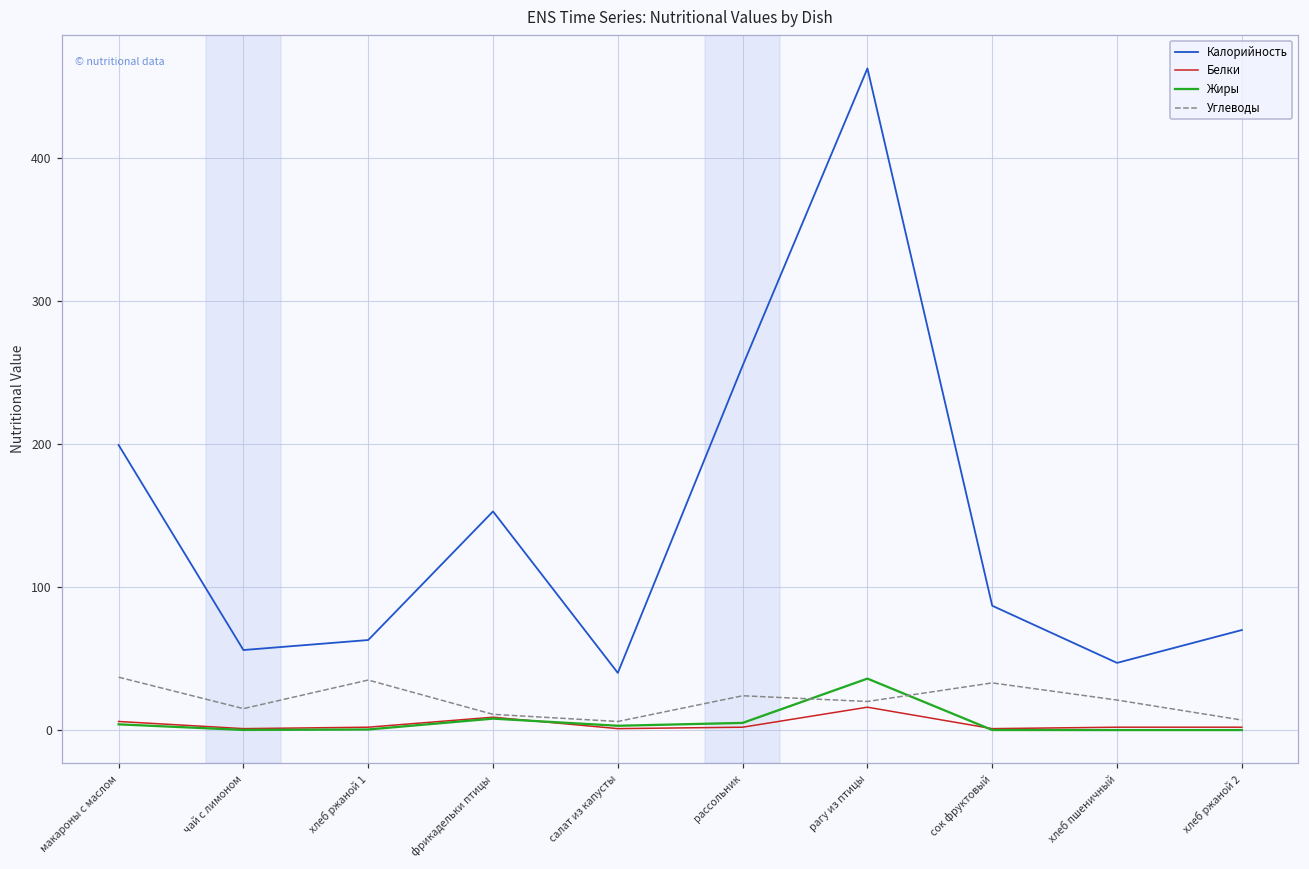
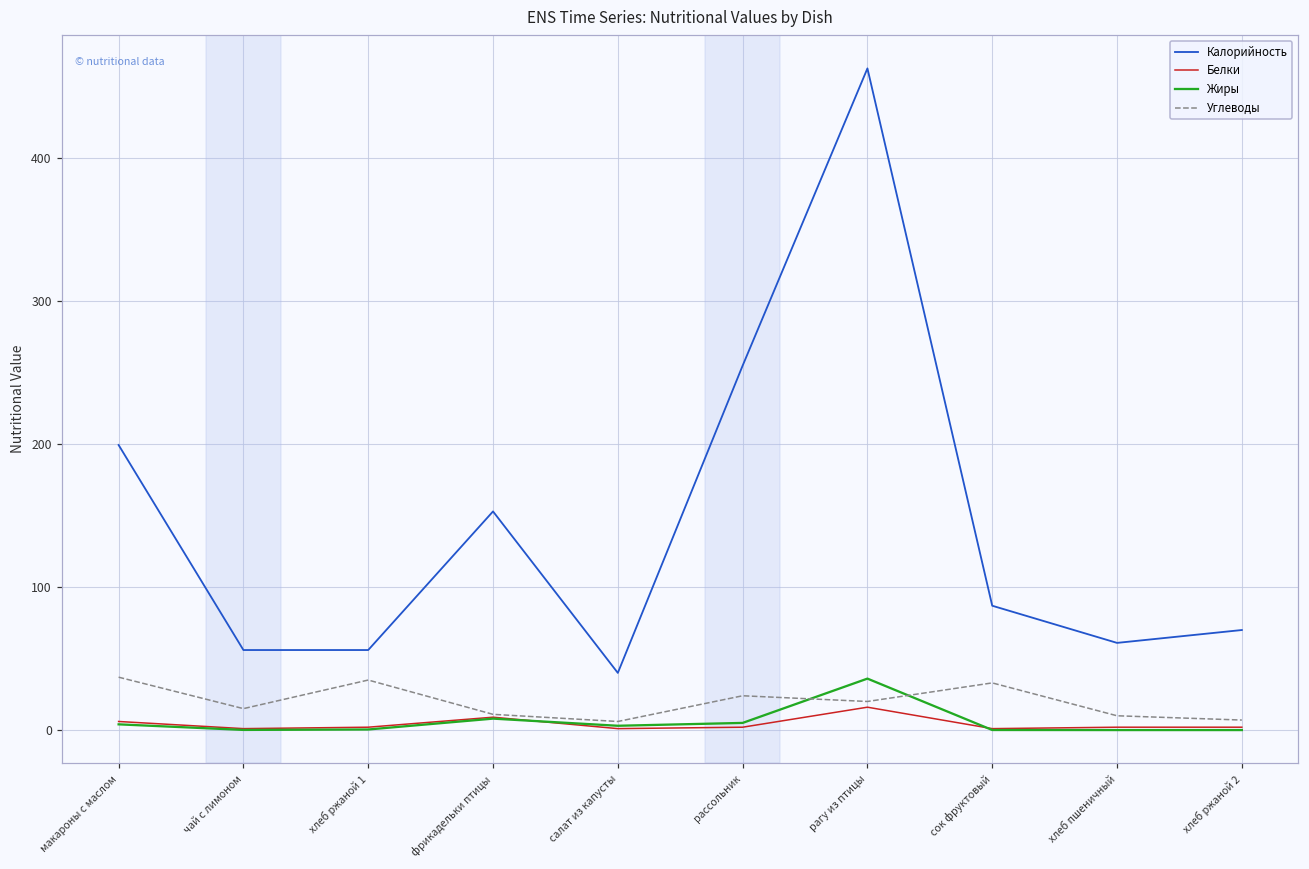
  {
    "Калорийность": {
      "макароны с маслом": 199,
      "чай с лимоном": 56,
-     "хлеб ржаной 1": 63,
+     "хлеб ржаной 1": 56,
      "фрикадельки птицы": 153,
      "салат из капусты": 40,
      "рассольник": 255,
      "рагу из птицы": 463,
      "сок фруктовый": 87,
-     "хлеб пшеничный": 47,
+     "хлеб пшеничный": 61,
      "хлеб ржаной 2": 70
    },
    "Белки": {
      "макароны с маслом": 6,
      "салат из капусты": 1,
      "рассольник": 2,
      "рагу из птицы": 16,
      "хлеб пшеничный": 2,
      "хлеб ржаной 2": 2
    },
    "Жиры": {
      "макароны с маслом": 4,
      "салат из капусты": 3,
      "рассольник": 5,
      "рагу из птицы": 36,
      "хлеб пшеничный": 0,
      "хлеб ржаной 2": 0
    },
    "Углеводы": {
      "макароны с маслом": 37,
      "чай с лимоном": 15,
      "хлеб ржаной 1": 35,
      "фрикадельки птицы": 11,
      "салат из капусты": 6,
      "рассольник": 24,
      "рагу из птицы": 20,
      "сок фруктовый": 33,
-     "хлеб пшеничный": 21,
+     "хлеб пшеничный": 10,
      "хлеб ржаной 2": 7
    }
  }
